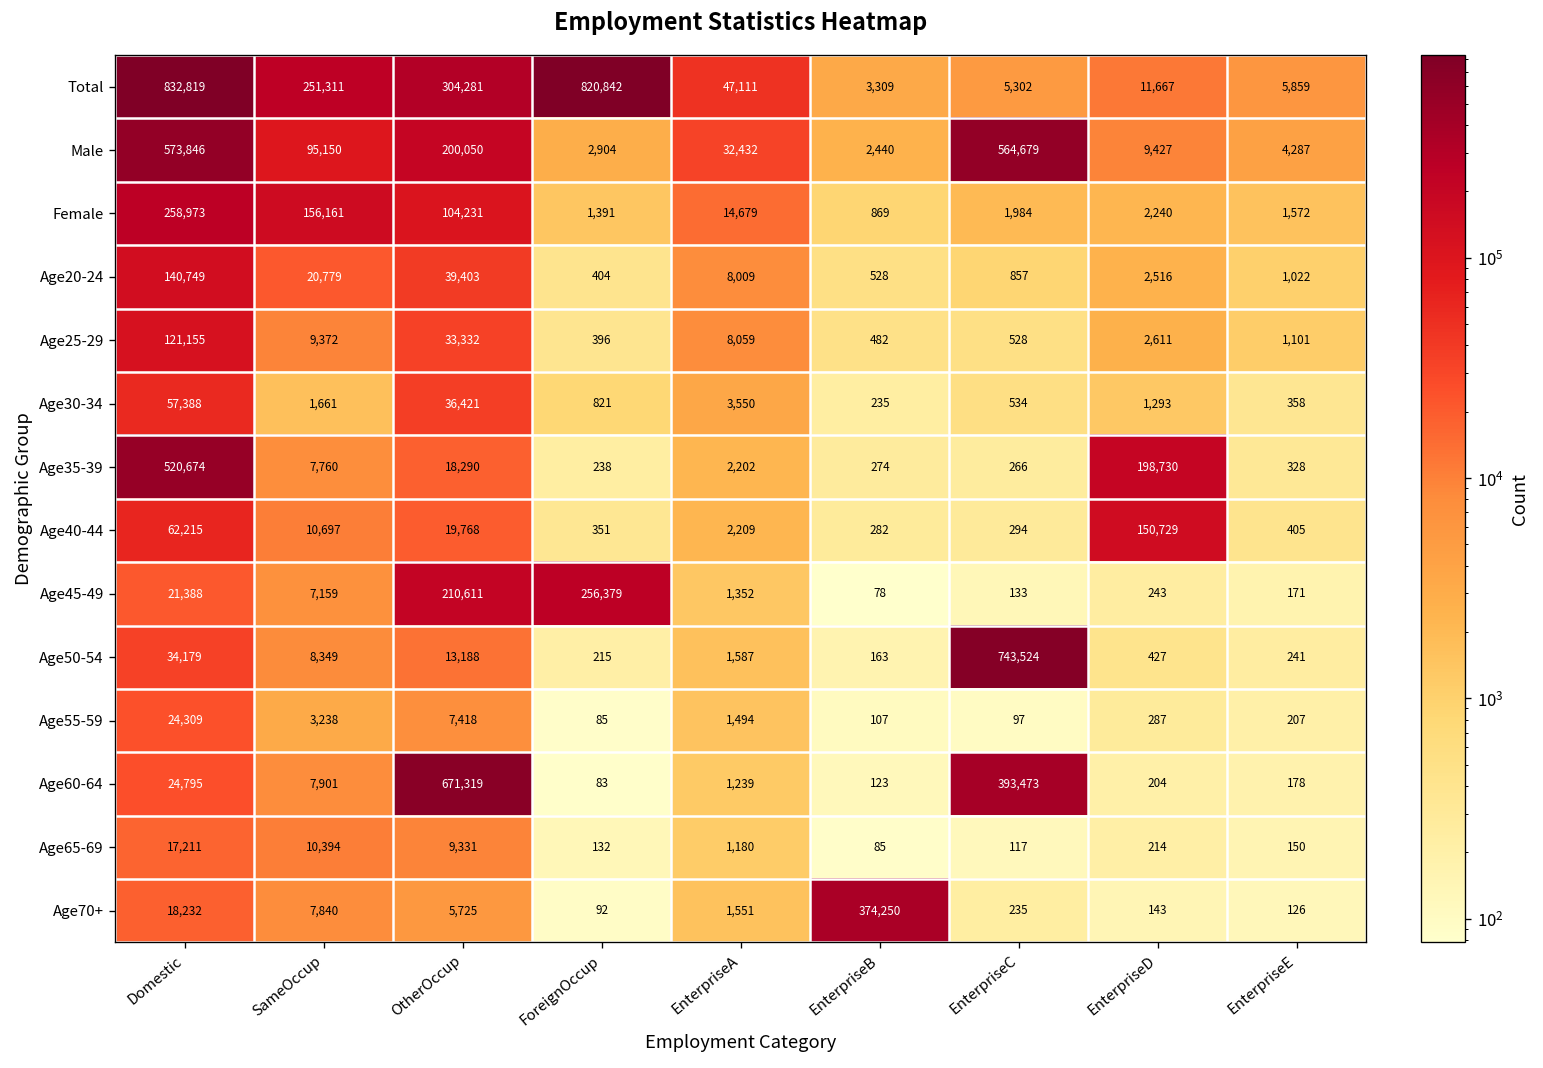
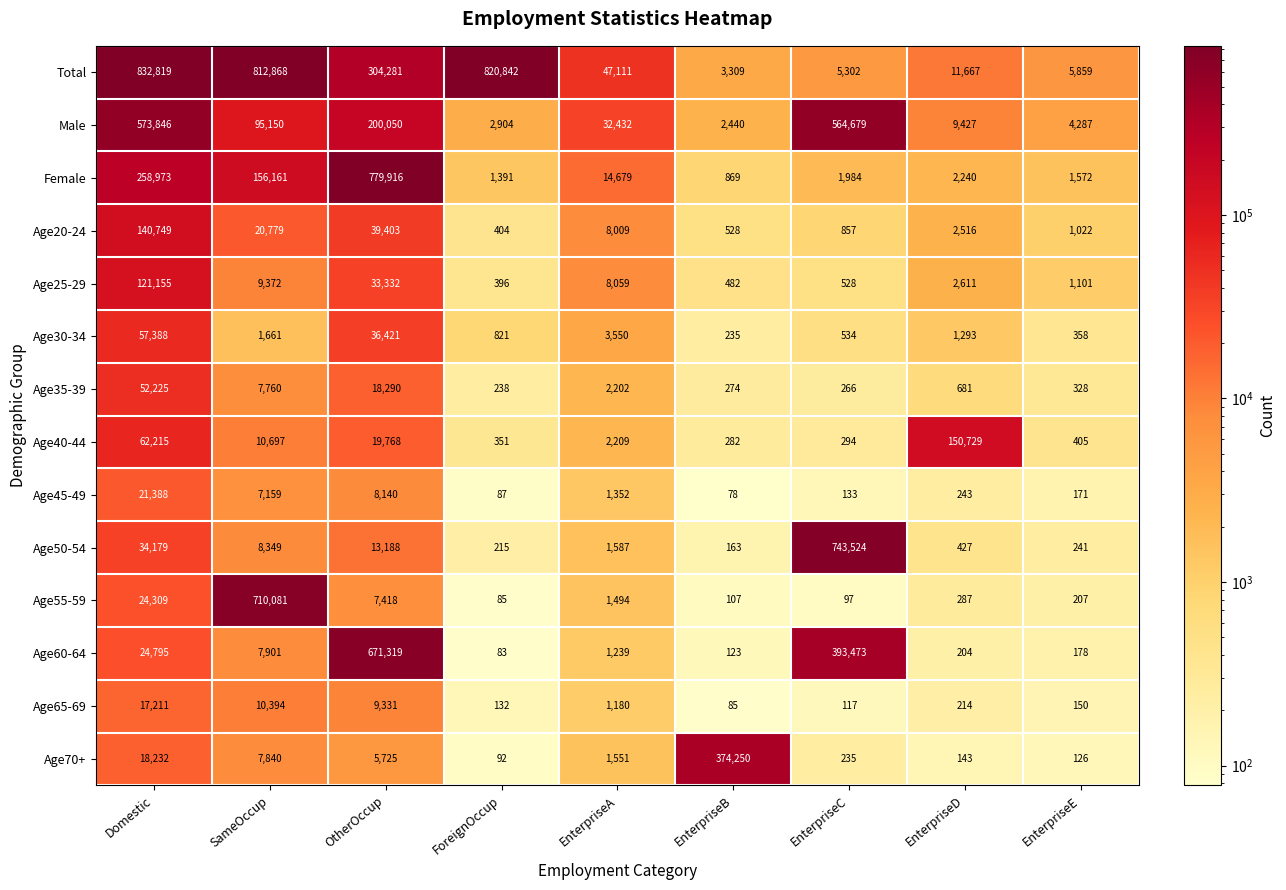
  {
    "Total": {
      "Domestic": "832,819",
-     "SameOccup": "251,311",
+     "SameOccup": "812,868",
      "OtherOccup": "304,281",
      "ForeignOccup": "820,842",
      "EnterpriseA": "47,111",
      "EnterpriseB": "3,309",
      "EnterpriseC": "5,302",
      "EnterpriseD": "11,667",
      "EnterpriseE": "5,859"
    },
    "Male": {
      "Domestic": "573,846",
      "SameOccup": "95,150",
      "OtherOccup": "200,050",
      "ForeignOccup": "2,904",
      "EnterpriseA": "32,432",
      "EnterpriseB": "2,440",
      "EnterpriseC": "564,679",
      "EnterpriseD": "9,427",
      "EnterpriseE": "4,287"
    },
    "Female": {
      "Domestic": "258,973",
      "SameOccup": "156,161",
-     "OtherOccup": "104,231",
+     "OtherOccup": "779,916",
      "ForeignOccup": "1,391",
      "EnterpriseA": "14,679",
      "EnterpriseB": "869",
      "EnterpriseC": "1,984",
      "EnterpriseD": "2,240",
      "EnterpriseE": "1,572"
    },
    "Age20-24": {
      "Domestic": "140,749",
      "SameOccup": "20,779",
      "OtherOccup": "39,403",
      "ForeignOccup": "404",
      "EnterpriseA": "8,009",
      "EnterpriseB": "528",
      "EnterpriseC": "857",
      "EnterpriseD": "2,516",
      "EnterpriseE": "1,022"
    },
    "Age25-29": {
      "Domestic": "121,155",
      "SameOccup": "9,372",
      "OtherOccup": "33,332",
      "ForeignOccup": "396",
      "EnterpriseA": "8,059",
      "EnterpriseB": "482",
      "EnterpriseC": "528",
      "EnterpriseD": "2,611",
      "EnterpriseE": "1,101"
    },
    "Age30-34": {
      "Domestic": "57,388",
      "SameOccup": "1,661",
      "OtherOccup": "36,421",
      "ForeignOccup": "821",
      "EnterpriseA": "3,550",
      "EnterpriseB": "235",
      "EnterpriseC": "534",
      "EnterpriseD": "1,293",
      "EnterpriseE": "358"
    },
    "Age35-39": {
-     "Domestic": "520,674",
+     "Domestic": "52,225",
      "SameOccup": "7,760",
      "OtherOccup": "18,290",
      "ForeignOccup": "238",
      "EnterpriseA": "2,202",
      "EnterpriseB": "274",
      "EnterpriseC": "266",
-     "EnterpriseD": "198,730",
+     "EnterpriseD": "681",
      "EnterpriseE": "328"
    },
    "Age40-44": {
      "Domestic": "62,215",
      "SameOccup": "10,697",
      "OtherOccup": "19,768",
      "ForeignOccup": "351",
      "EnterpriseA": "2,209",
      "EnterpriseB": "282",
      "EnterpriseC": "294",
      "EnterpriseD": "150,729",
      "EnterpriseE": "405"
    },
    "Age45-49": {
      "Domestic": "21,388",
      "SameOccup": "7,159",
-     "OtherOccup": "210,611",
-     "ForeignOccup": "256,379",
+     "OtherOccup": "8,140",
+     "ForeignOccup": "87",
      "EnterpriseA": "1,352",
      "EnterpriseB": "78",
      "EnterpriseC": "133",
      "EnterpriseD": "243",
      "EnterpriseE": "171"
    },
    "Age50-54": {
      "Domestic": "34,179",
      "SameOccup": "8,349",
      "OtherOccup": "13,188",
      "ForeignOccup": "215",
      "EnterpriseA": "1,587",
      "EnterpriseB": "163",
      "EnterpriseC": "743,524",
      "EnterpriseD": "427",
      "EnterpriseE": "241"
    },
    "Age55-59": {
      "Domestic": "24,309",
-     "SameOccup": "3,238",
+     "SameOccup": "710,081",
      "OtherOccup": "7,418",
      "ForeignOccup": "85",
      "EnterpriseA": "1,494",
      "EnterpriseB": "107",
      "EnterpriseC": "97",
      "EnterpriseD": "287",
      "EnterpriseE": "207"
    },
    "Age60-64": {
      "Domestic": "24,795",
      "SameOccup": "7,901",
      "OtherOccup": "671,319",
      "ForeignOccup": "83",
      "EnterpriseA": "1,239",
      "EnterpriseB": "123",
      "EnterpriseC": "393,473",
      "EnterpriseD": "204",
      "EnterpriseE": "178"
    },
    "Age65-69": {
      "Domestic": "17,211",
      "SameOccup": "10,394",
      "OtherOccup": "9,331",
      "ForeignOccup": "132",
      "EnterpriseA": "1,180",
      "EnterpriseB": "85",
      "EnterpriseC": "117",
      "EnterpriseD": "214",
      "EnterpriseE": "150"
    },
    "Age70+": {
      "Domestic": "18,232",
      "SameOccup": "7,840",
      "OtherOccup": "5,725",
      "ForeignOccup": "92",
      "EnterpriseA": "1,551",
      "EnterpriseB": "374,250",
      "EnterpriseC": "235",
      "EnterpriseD": "143",
      "EnterpriseE": "126"
    }
  }
